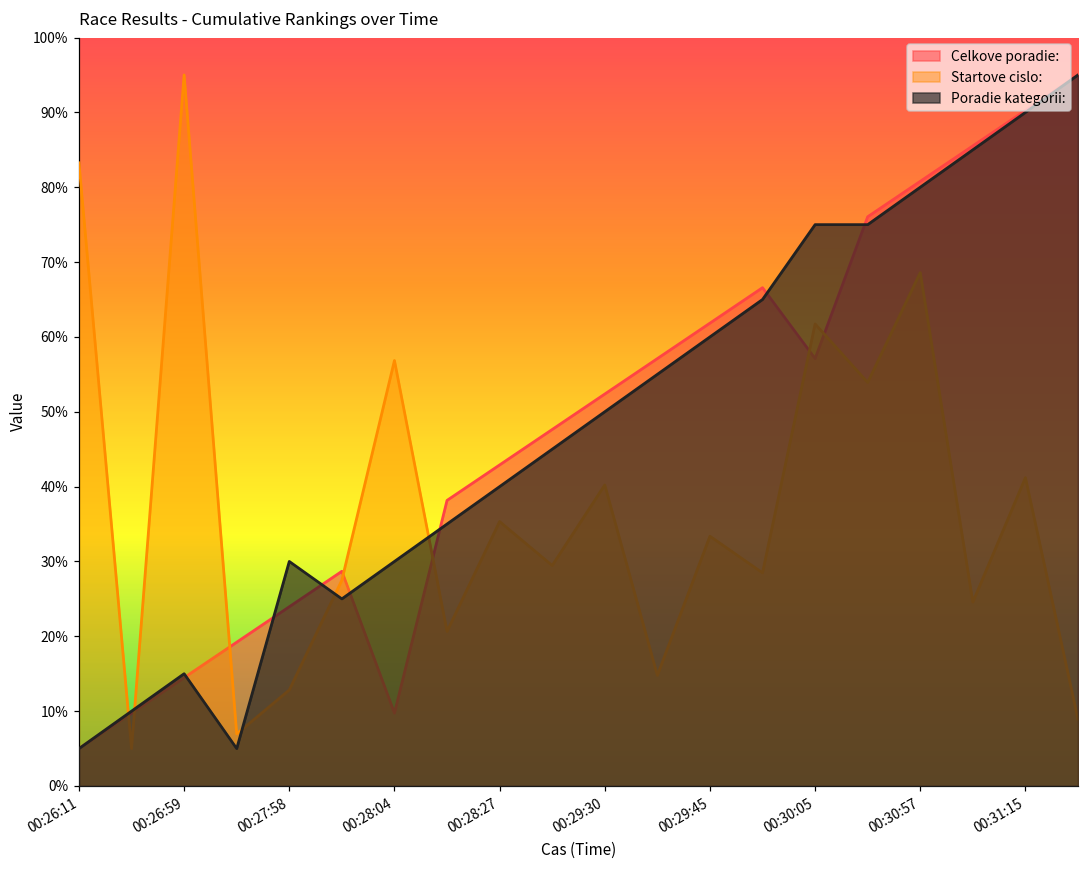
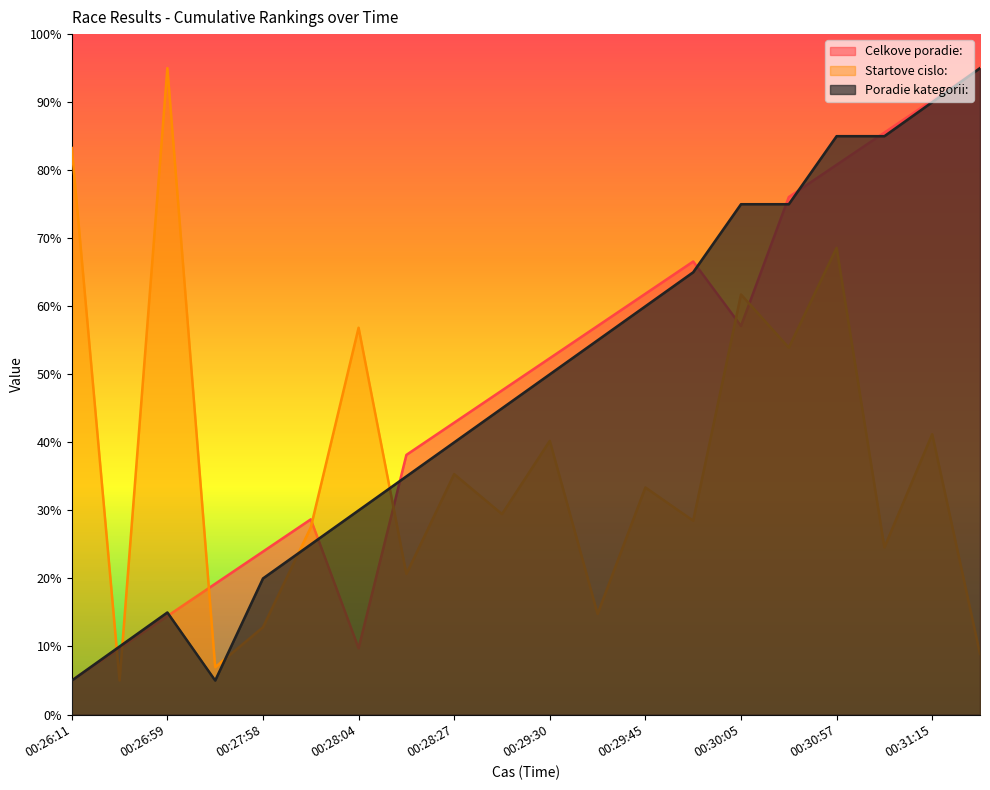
  {
    "Celkove poradie:": {
      "00:27:58": "24%",
      "00:28:04": "10%",
      "00:28:27": "43%",
      "00:29:30": "52%",
      "00:29:45": "62%",
      "00:30:05": "57%",
      "00:30:57": "81%"
    },
    "Startove cislo:": {
      "00:26:11": "83%",
      "00:27:58": "13%",
      "00:28:04": "57%",
      "00:28:27": "35%",
      "00:29:30": "40%",
      "00:29:45": "33%",
      "00:30:05": "62%",
      "00:30:57": "69%",
      "00:31:15": "41%"
    },
    "Poradie kategorii:": {
-     "00:27:58": "30%",
+     "00:27:58": "20%",
      "00:28:04": "30%",
      "00:28:27": "40%",
      "00:29:30": "50%",
      "00:29:45": "60%",
      "00:30:05": "75%",
-     "00:30:57": "80%"
+     "00:30:57": "85%"
    }
  }
